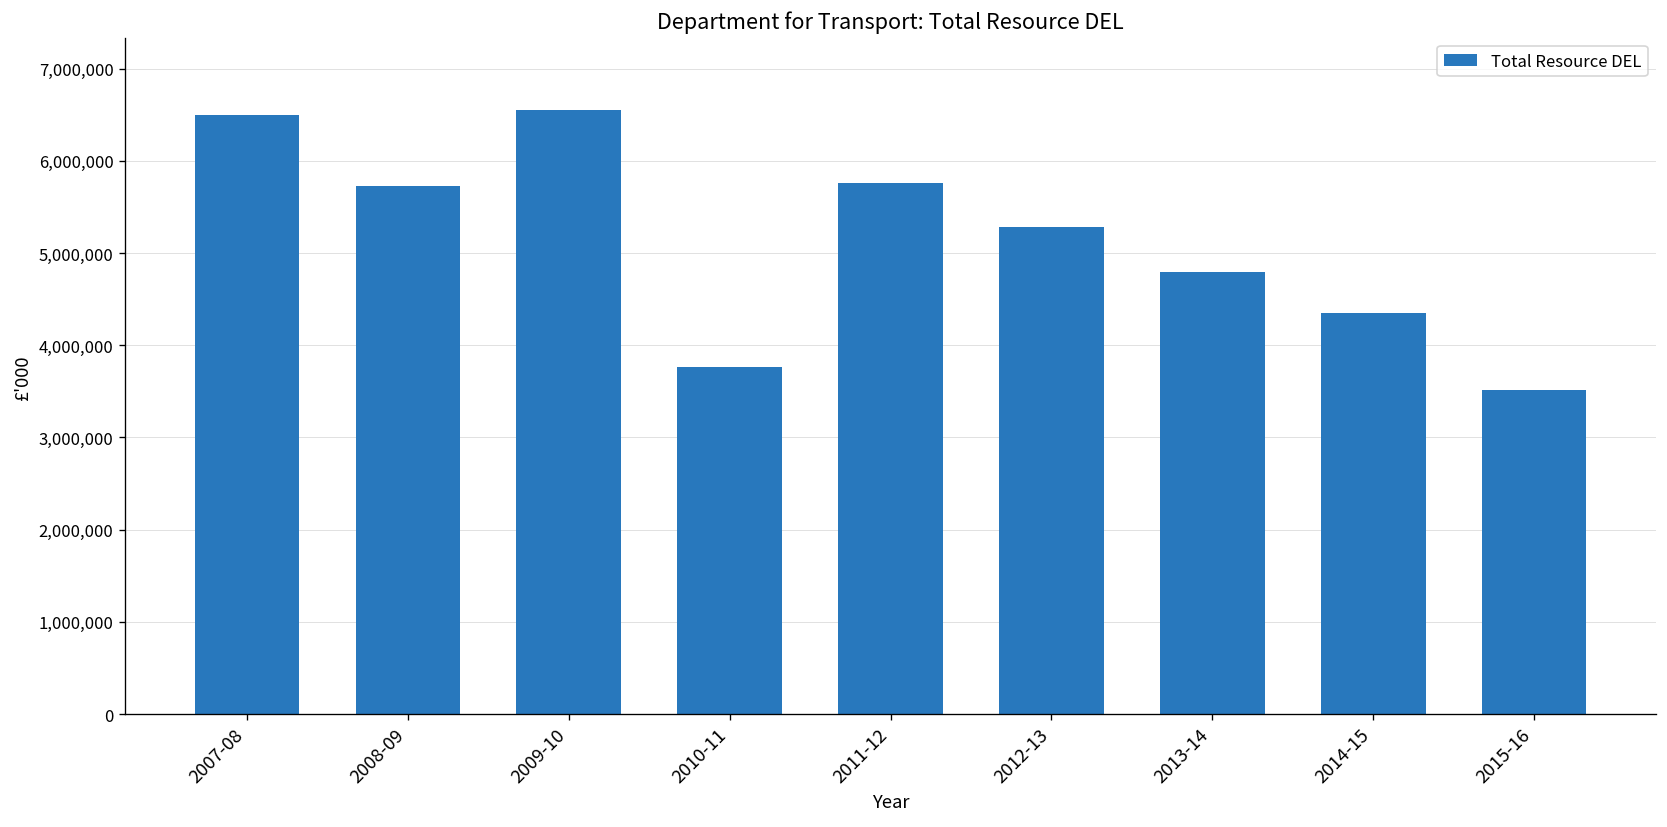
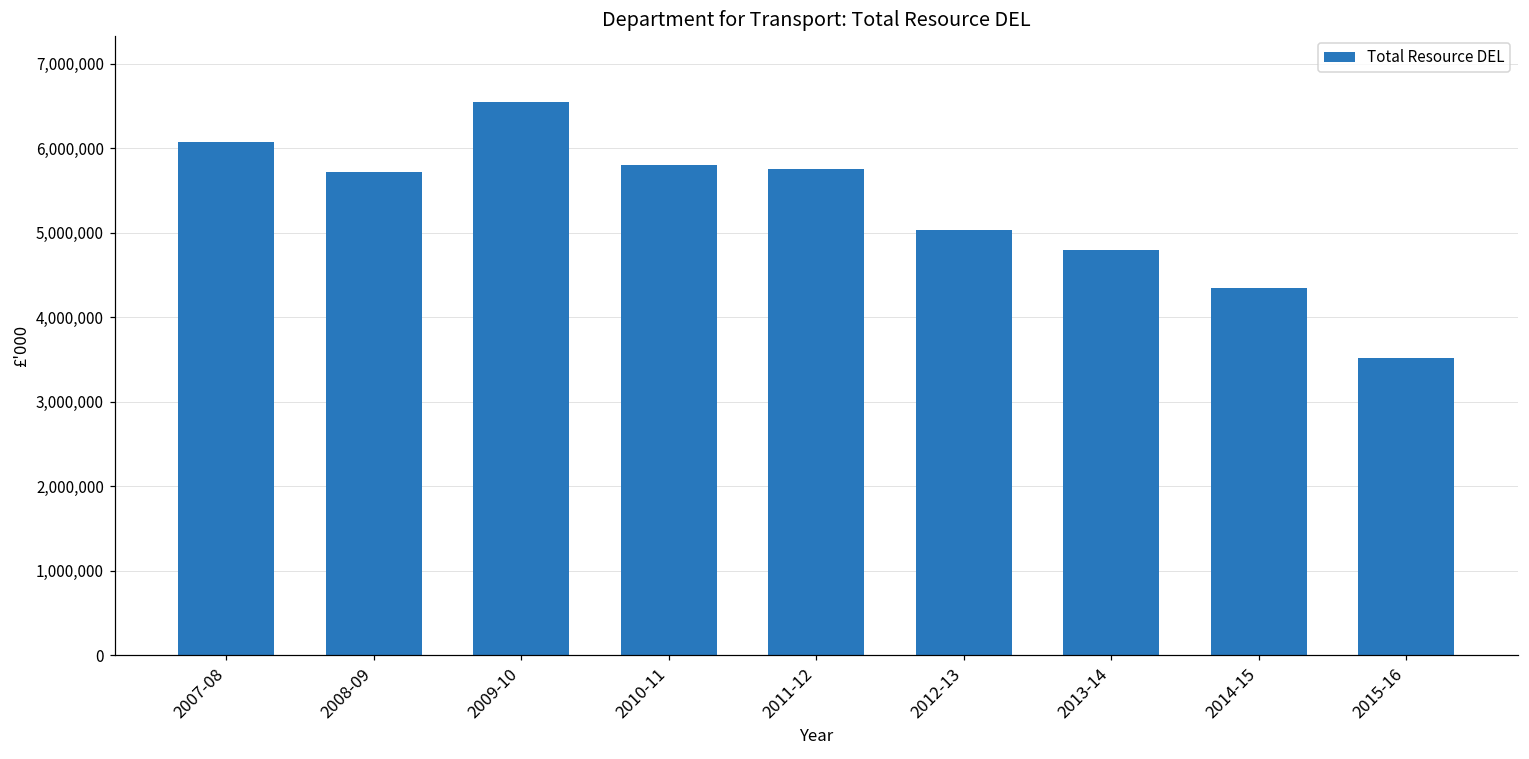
  {
-   "2007-08": "6,500,000",
+   "2007-08": "6,100,000",
    "2008-09": "5,700,000",
    "2009-10": "6,500,000",
-   "2010-11": "3,800,000",
+   "2010-11": "5,800,000",
    "2011-12": "5,800,000",
-   "2012-13": "5,300,000",
+   "2012-13": "5,000,000",
    "2013-14": "4,800,000",
    "2014-15": "4,300,000",
    "2015-16": "3,500,000"
  }
